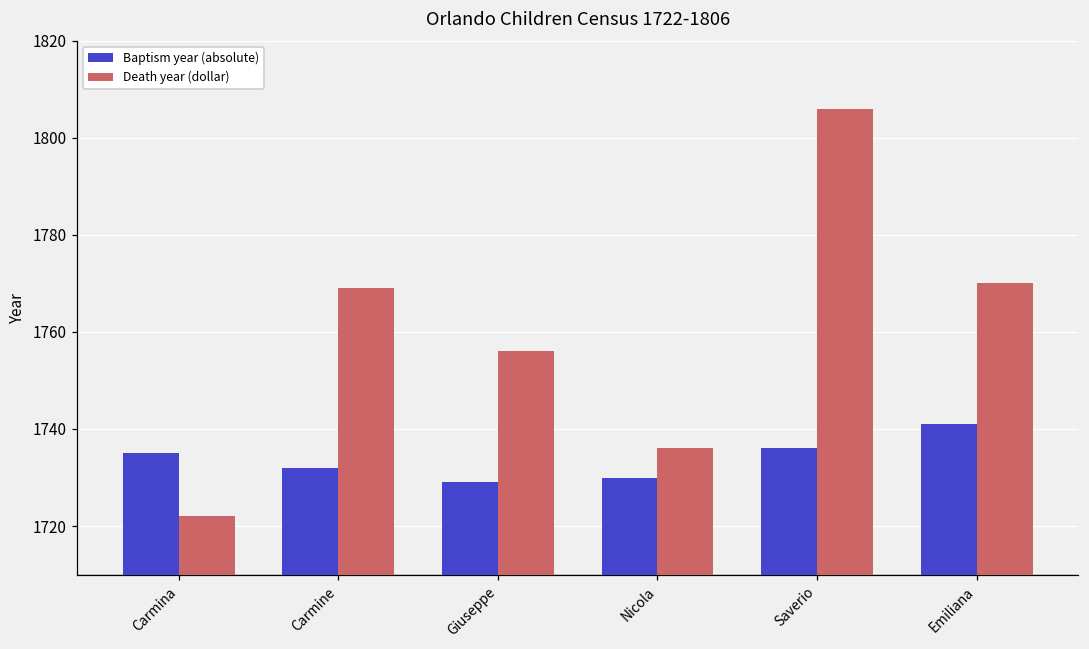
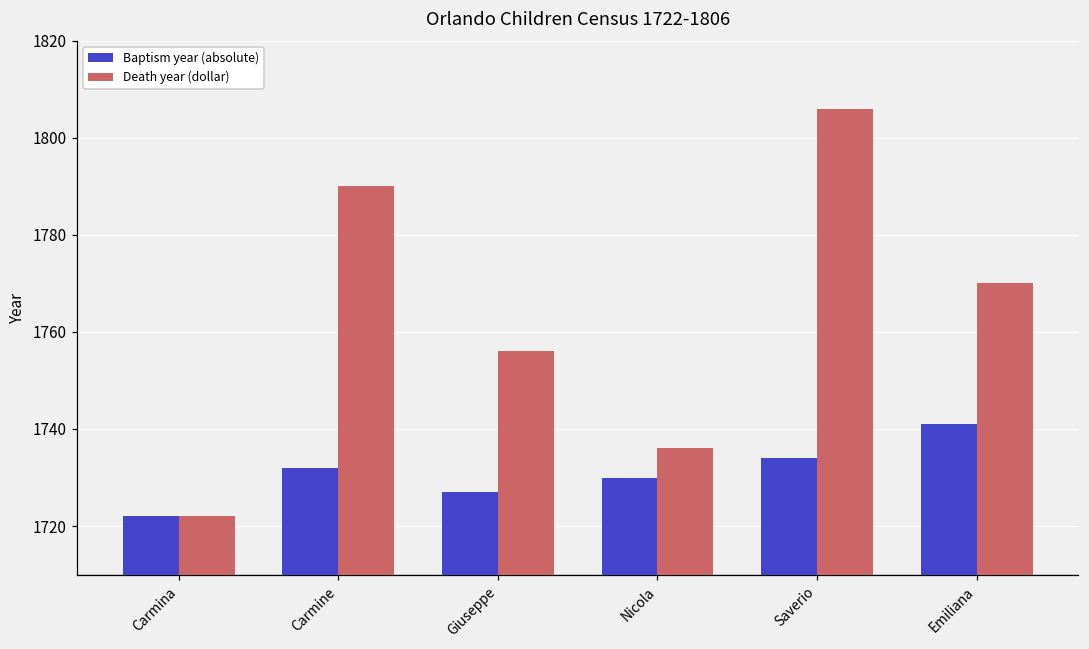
  {
    "Baptism year (absolute)": {
-     "Carmina": 1735,
+     "Carmina": 1722,
      "Carmine": 1732,
-     "Giuseppe": 1729,
+     "Giuseppe": 1727,
      "Nicola": 1730,
-     "Saverio": 1736,
+     "Saverio": 1734,
      "Emiliana": 1741
    },
    "Death year (dollar)": {
      "Carmina": 1722,
-     "Carmine": 1769,
+     "Carmine": 1790,
      "Giuseppe": 1756,
      "Nicola": 1736,
      "Saverio": 1806,
      "Emiliana": 1770
    }
  }
